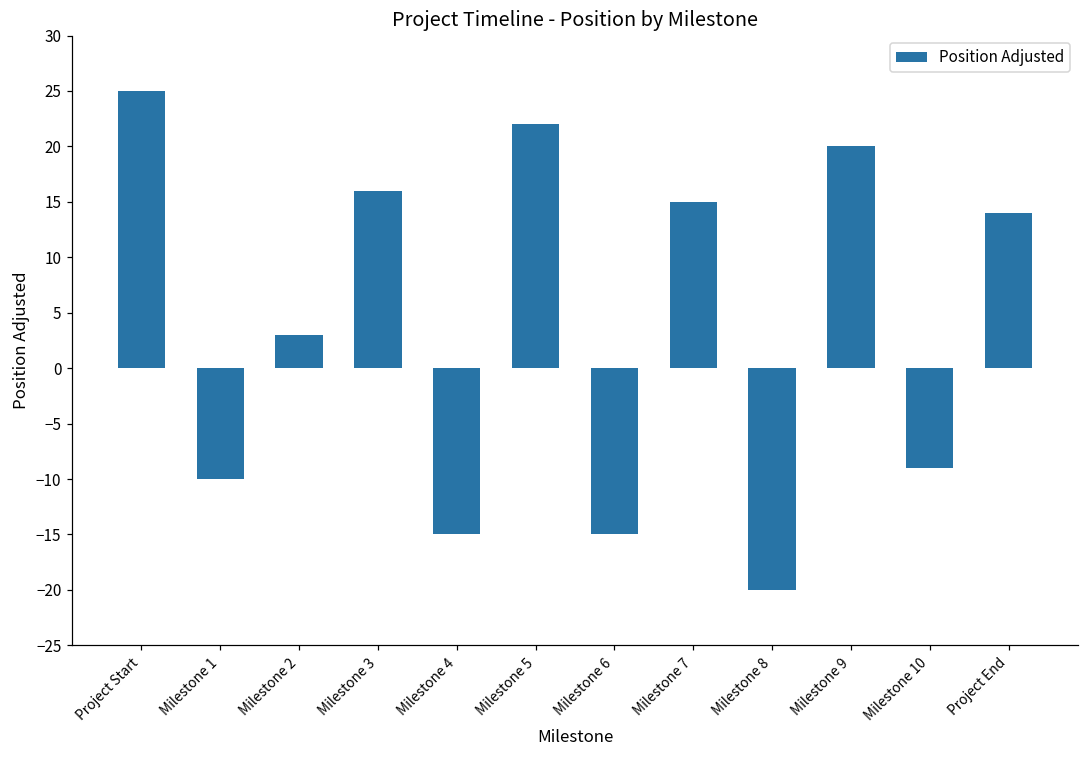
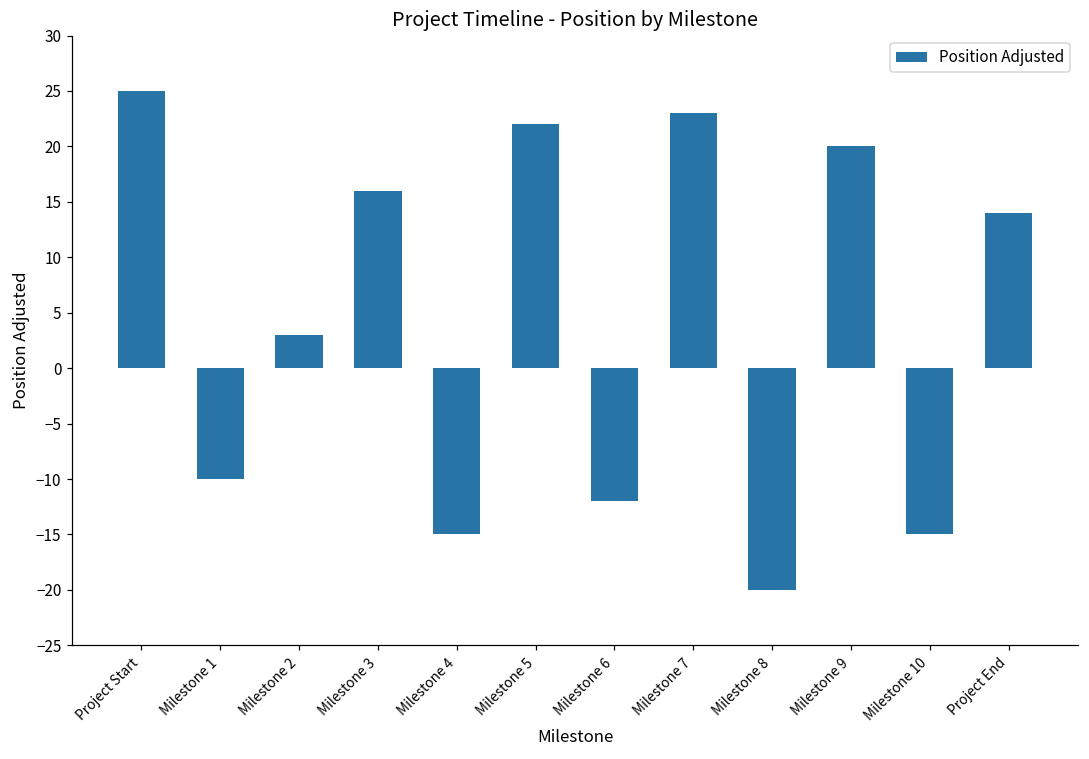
  {
    "Project Start": 25,
    "Milestone 1": -10,
    "Milestone 2": 3,
    "Milestone 3": 16,
    "Milestone 4": -15,
    "Milestone 5": 22,
-   "Milestone 6": -15,
-   "Milestone 7": 15,
+   "Milestone 6": -12,
+   "Milestone 7": 23,
    "Milestone 8": -20,
    "Milestone 9": 20,
-   "Milestone 10": -9,
+   "Milestone 10": -15,
    "Project End": 14
  }
